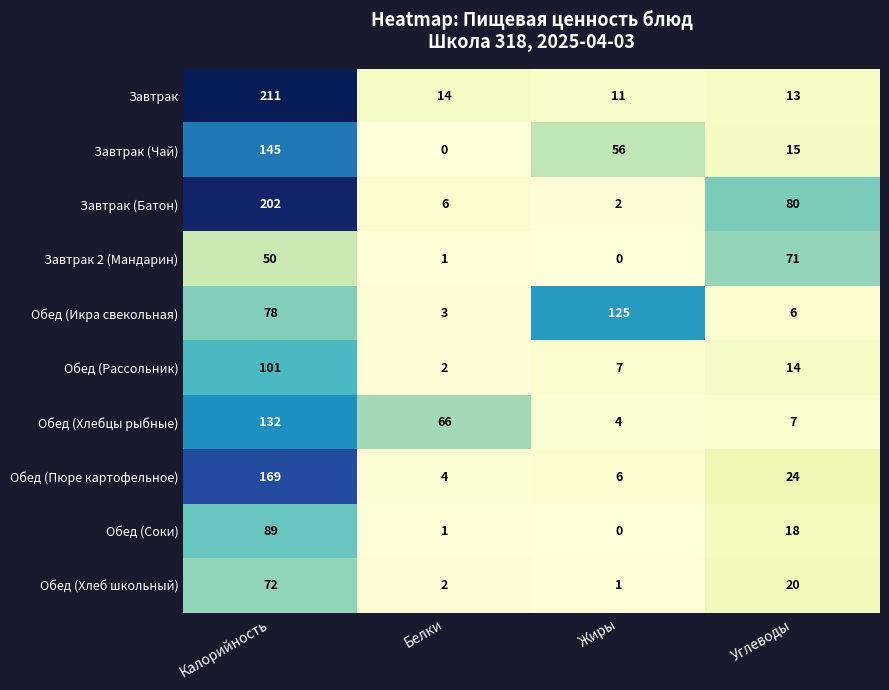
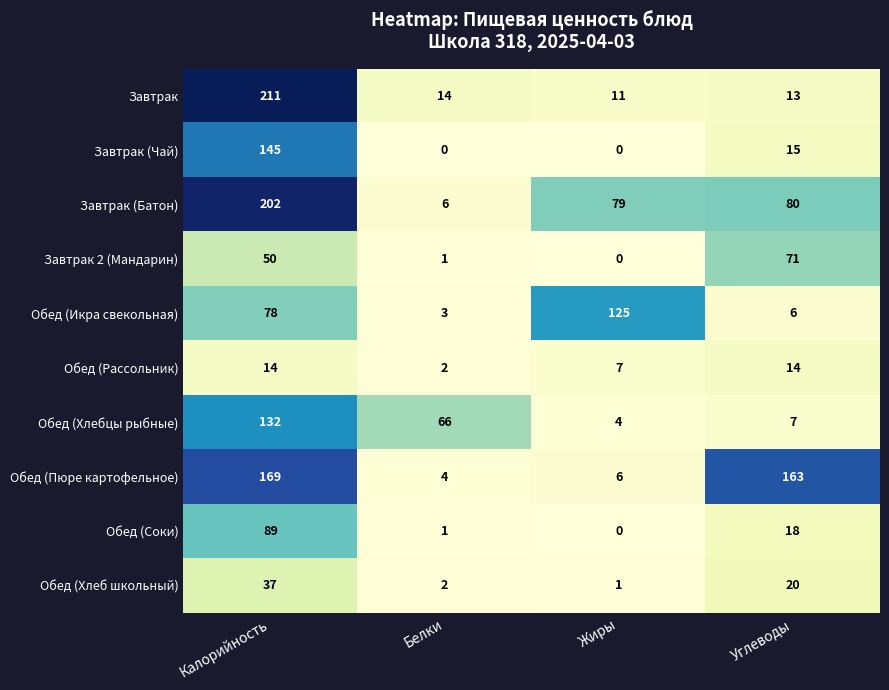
  {
    "Завтрак": {
      "Калорийность": 211,
      "Белки": 14,
      "Жиры": 11,
      "Углеводы": 13
    },
    "Завтрак (Чай)": {
      "Калорийность": 145,
      "Белки": 0,
-     "Жиры": 56,
+     "Жиры": 0,
      "Углеводы": 15
    },
    "Завтрак (Батон)": {
      "Калорийность": 202,
      "Белки": 6,
-     "Жиры": 2,
+     "Жиры": 79,
      "Углеводы": 80
    },
    "Завтрак 2 (Мандарин)": {
      "Калорийность": 50,
      "Белки": 1,
      "Жиры": 0,
      "Углеводы": 71
    },
    "Обед (Икра свекольная)": {
      "Калорийность": 78,
      "Белки": 3,
      "Жиры": 125,
      "Углеводы": 6
    },
    "Обед (Рассольник)": {
-     "Калорийность": 101,
+     "Калорийность": 14,
      "Белки": 2,
      "Жиры": 7,
      "Углеводы": 14
    },
    "Обед (Хлебцы рыбные)": {
      "Калорийность": 132,
      "Белки": 66,
      "Жиры": 4,
      "Углеводы": 7
    },
    "Обед (Пюре картофельное)": {
      "Калорийность": 169,
      "Белки": 4,
      "Жиры": 6,
-     "Углеводы": 24
+     "Углеводы": 163
    },
    "Обед (Соки)": {
      "Калорийность": 89,
      "Белки": 1,
      "Жиры": 0,
      "Углеводы": 18
    },
    "Обед (Хлеб школьный)": {
-     "Калорийность": 72,
+     "Калорийность": 37,
      "Белки": 2,
      "Жиры": 1,
      "Углеводы": 20
    }
  }
